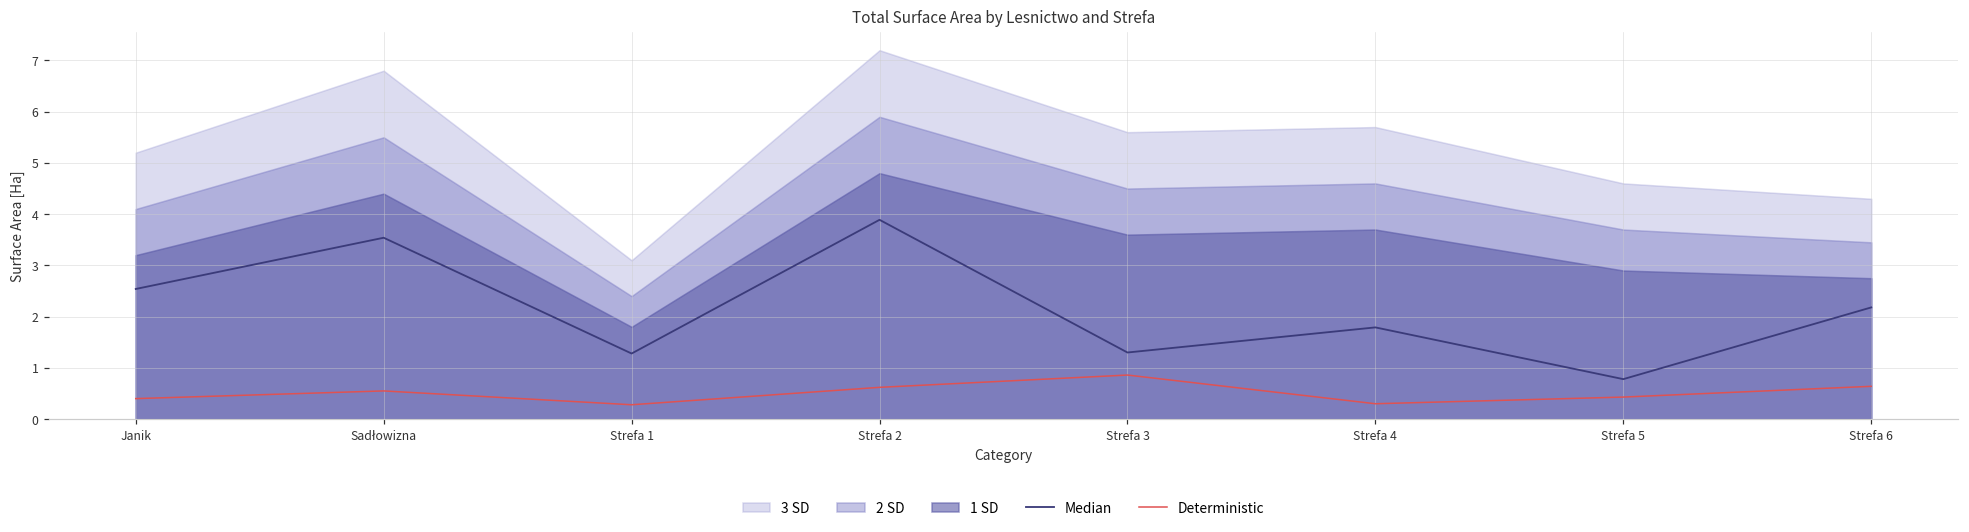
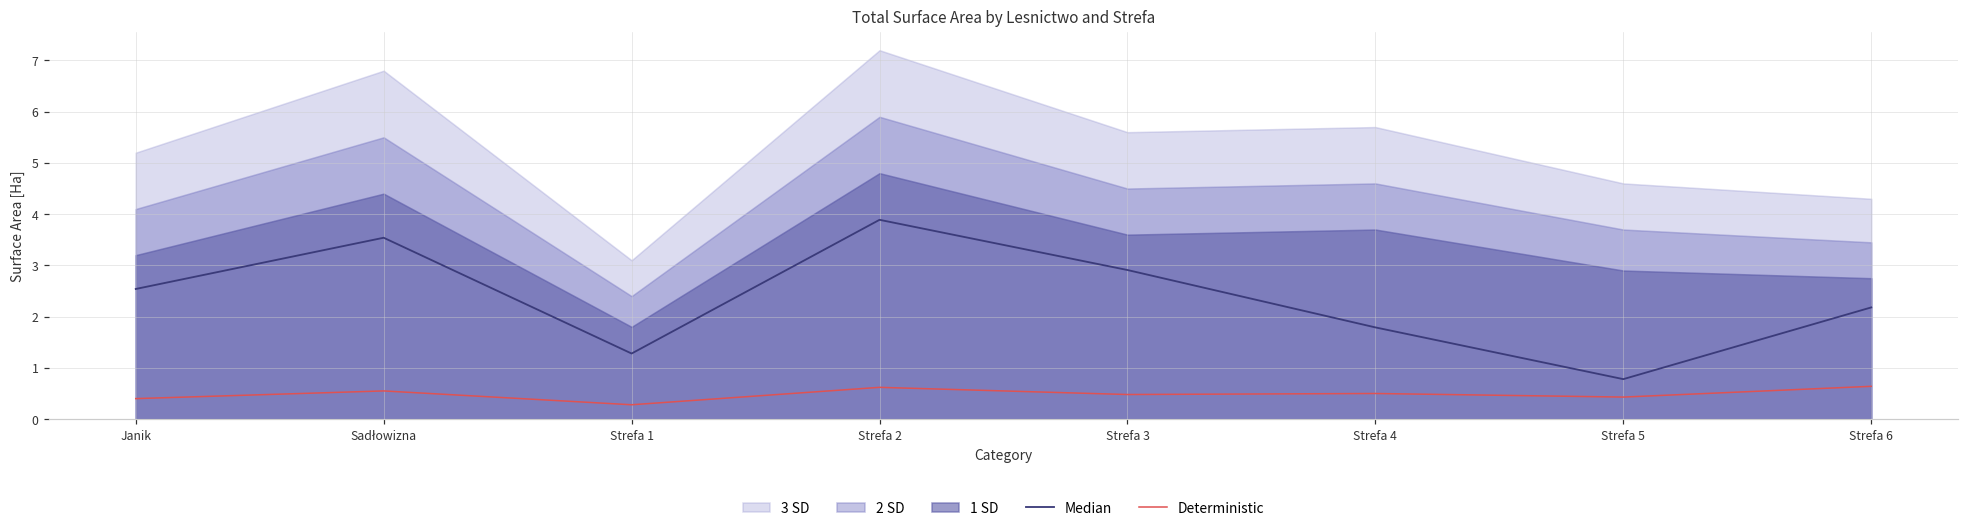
  {
    "Median": {
      "Janik": 2.5,
      "Sadłowizna": 3.5,
      "Strefa 1": 1.3,
      "Strefa 2": 3.9,
-     "Strefa 3": 1.3,
+     "Strefa 3": 2.9,
      "Strefa 4": 1.8,
      "Strefa 5": 0.8,
      "Strefa 6": 2.2
    },
    "Deterministic": {
      "Janik": 0.4,
      "Sadłowizna": 0.6,
      "Strefa 1": 0.3,
      "Strefa 2": 0.6,
-     "Strefa 3": 0.9,
-     "Strefa 4": 0.3,
+     "Strefa 3": 0.5,
+     "Strefa 4": 0.5,
      "Strefa 5": 0.4,
      "Strefa 6": 0.6
    }
  }
